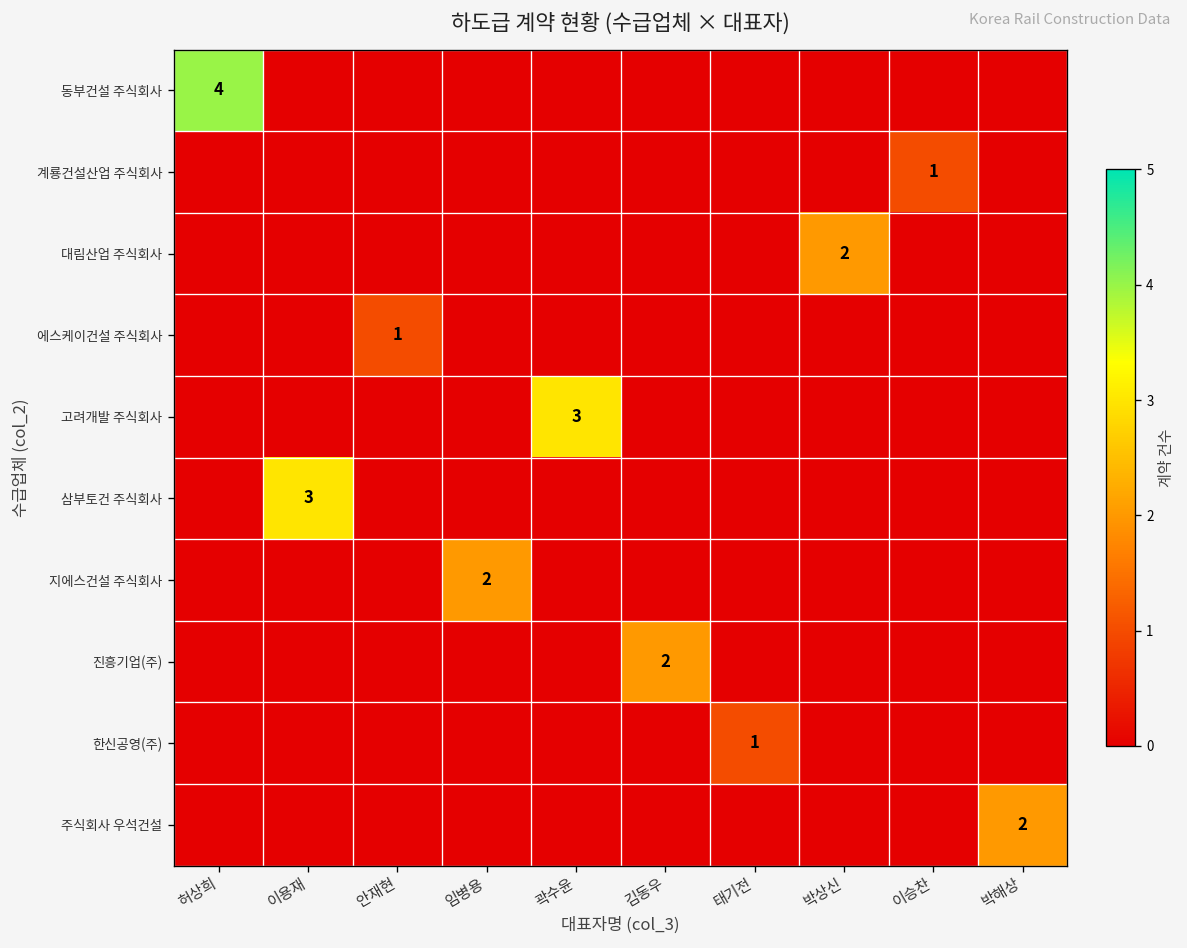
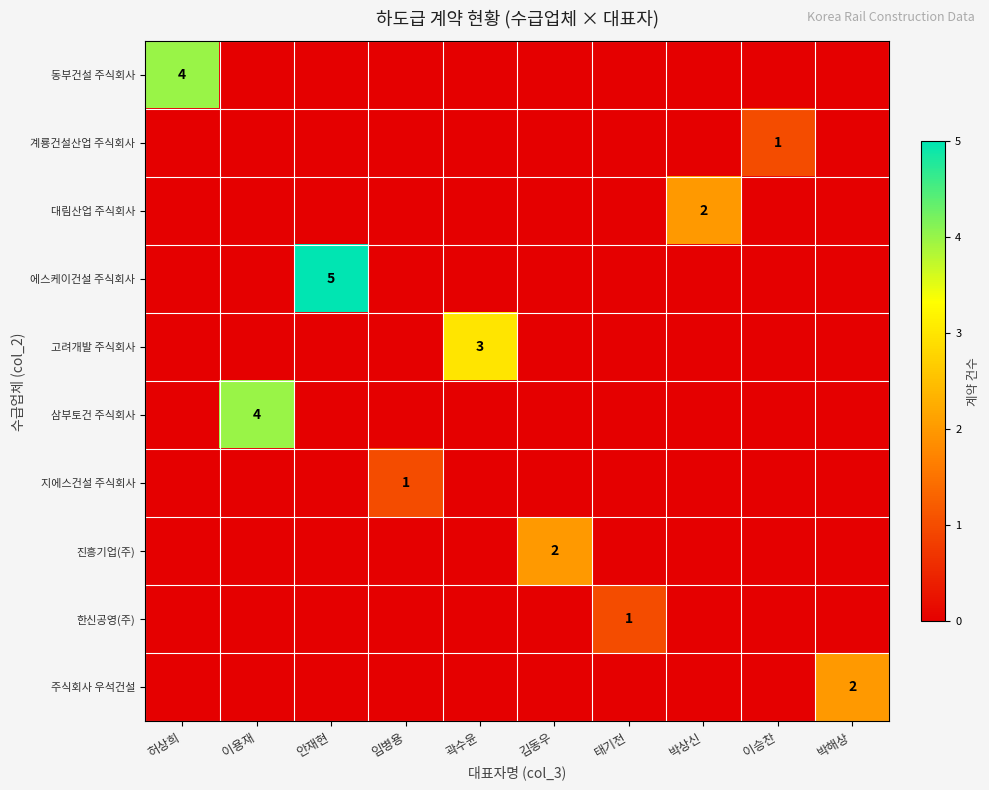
  {
    "동부건설 주식회사": {
      "허상희": 4
    },
    "계룡건설산업 주식회사": {
      "이승찬": 1
    },
    "대림산업 주식회사": {
      "박상신": 2
    },
    "에스케이건설 주식회사": {
-     "안재현": 1
+     "안재현": 5
    },
    "고려개발 주식회사": {
      "곽수윤": 3
    },
    "삼부토건 주식회사": {
-     "이용재": 3
+     "이용재": 4
    },
    "지에스건설 주식회사": {
-     "임병용": 2
+     "임병용": 1
    },
    "진흥기업(주)": {
      "김동우": 2
    },
    "한신공영(주)": {
      "태기전": 1
    },
    "주식회사 우석건설": {
      "박해상": 2
    }
  }
